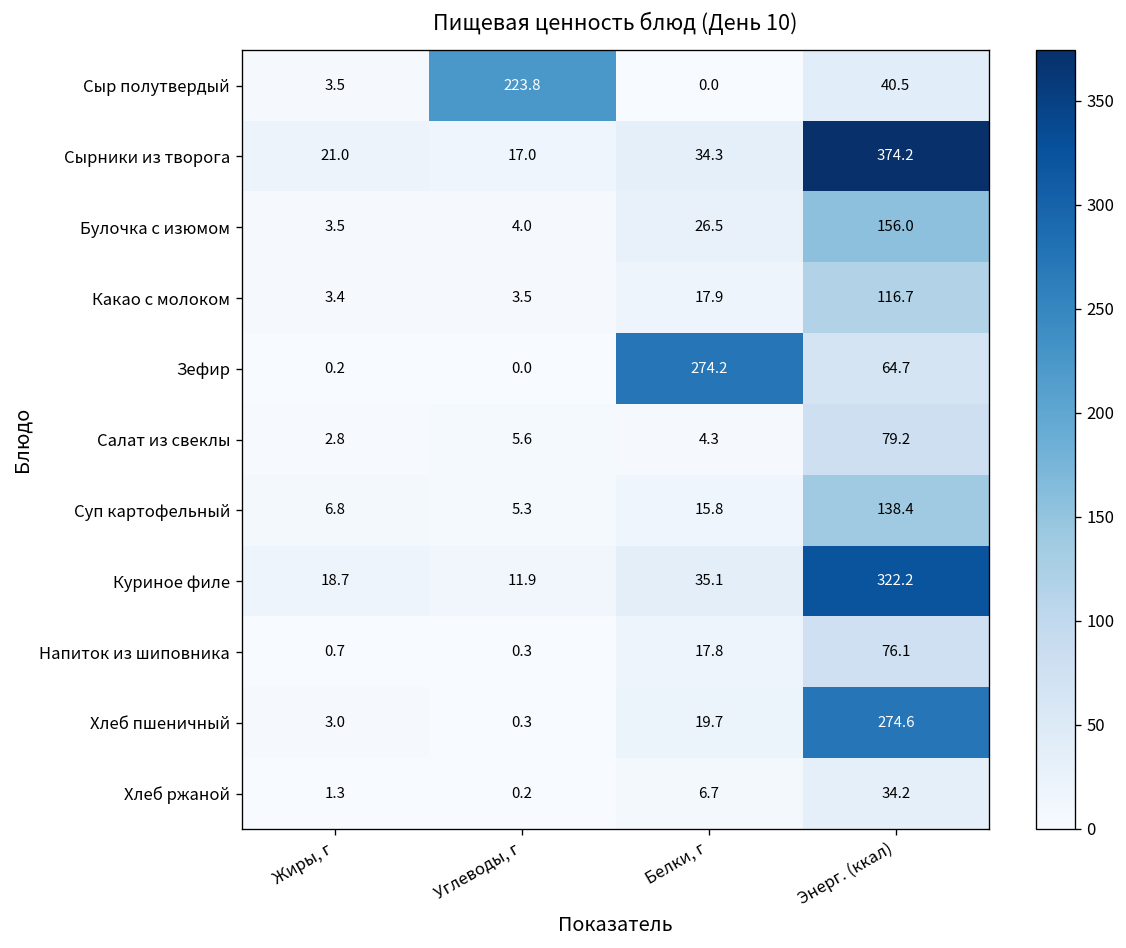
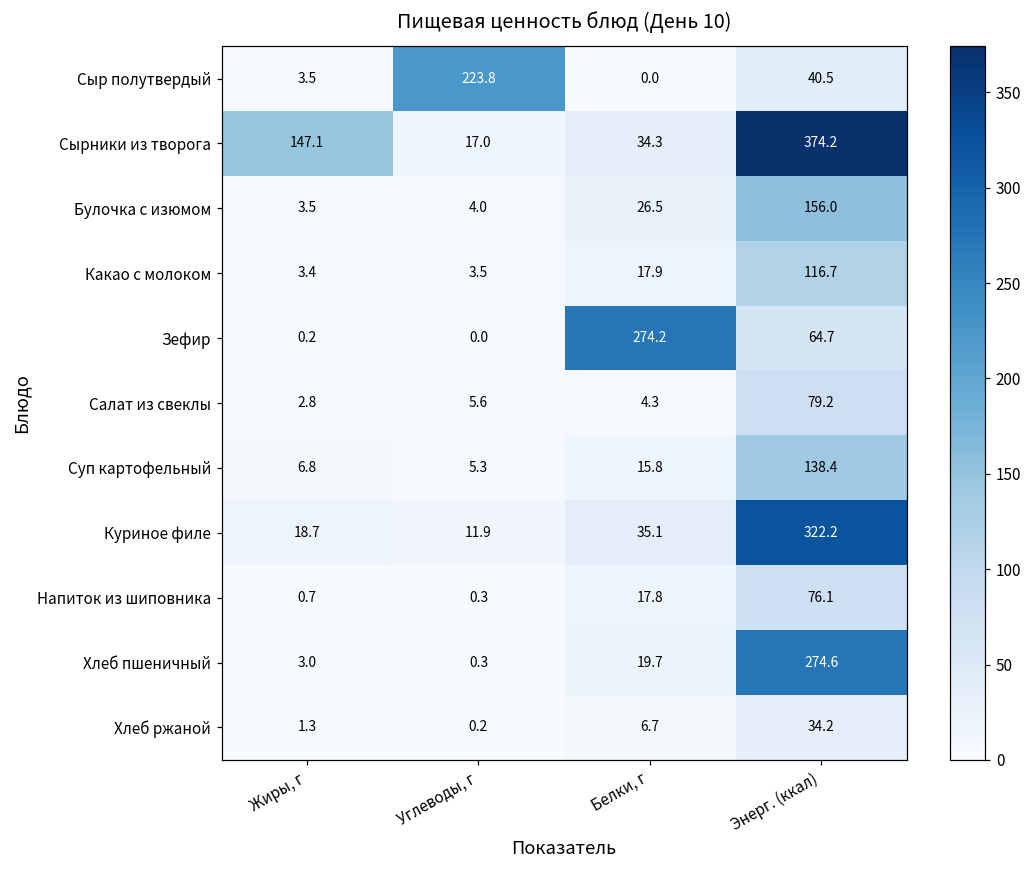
  {
    "Сыр полутвердый": {
      "Жиры, г": 3.5,
      "Углеводы, г": 223.8,
      "Белки, г": 0.0,
      "Энерг. (ккал)": 40.5
    },
    "Сырники из творога": {
-     "Жиры, г": 21.0,
+     "Жиры, г": 147.1,
      "Углеводы, г": 17.0,
      "Белки, г": 34.3,
      "Энерг. (ккал)": 374.2
    },
    "Булочка с изюмом": {
      "Жиры, г": 3.5,
      "Углеводы, г": 4.0,
      "Белки, г": 26.5,
      "Энерг. (ккал)": 156.0
    },
    "Какао с молоком": {
      "Жиры, г": 3.4,
      "Углеводы, г": 3.5,
      "Белки, г": 17.9,
      "Энерг. (ккал)": 116.7
    },
    "Зефир": {
      "Жиры, г": 0.2,
      "Углеводы, г": 0.0,
      "Белки, г": 274.2,
      "Энерг. (ккал)": 64.7
    },
    "Салат из свеклы": {
      "Жиры, г": 2.8,
      "Углеводы, г": 5.6,
      "Белки, г": 4.3,
      "Энерг. (ккал)": 79.2
    },
    "Суп картофельный": {
      "Жиры, г": 6.8,
      "Углеводы, г": 5.3,
      "Белки, г": 15.8,
      "Энерг. (ккал)": 138.4
    },
    "Куриное филе": {
      "Жиры, г": 18.7,
      "Углеводы, г": 11.9,
      "Белки, г": 35.1,
      "Энерг. (ккал)": 322.2
    },
    "Напиток из шиповника": {
      "Жиры, г": 0.7,
      "Углеводы, г": 0.3,
      "Белки, г": 17.8,
      "Энерг. (ккал)": 76.1
    },
    "Хлеб пшеничный": {
      "Жиры, г": 3.0,
      "Углеводы, г": 0.3,
      "Белки, г": 19.7,
      "Энерг. (ккал)": 274.6
    },
    "Хлеб ржаной": {
      "Жиры, г": 1.3,
      "Углеводы, г": 0.2,
      "Белки, г": 6.7,
      "Энерг. (ккал)": 34.2
    }
  }
